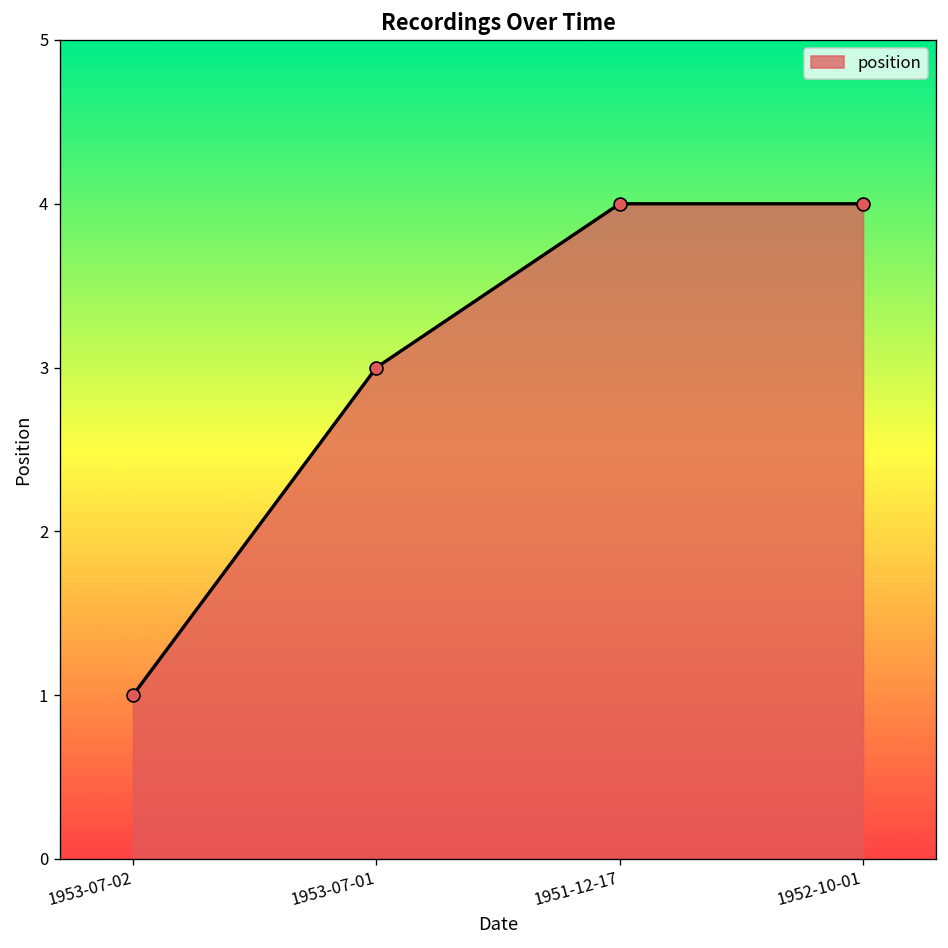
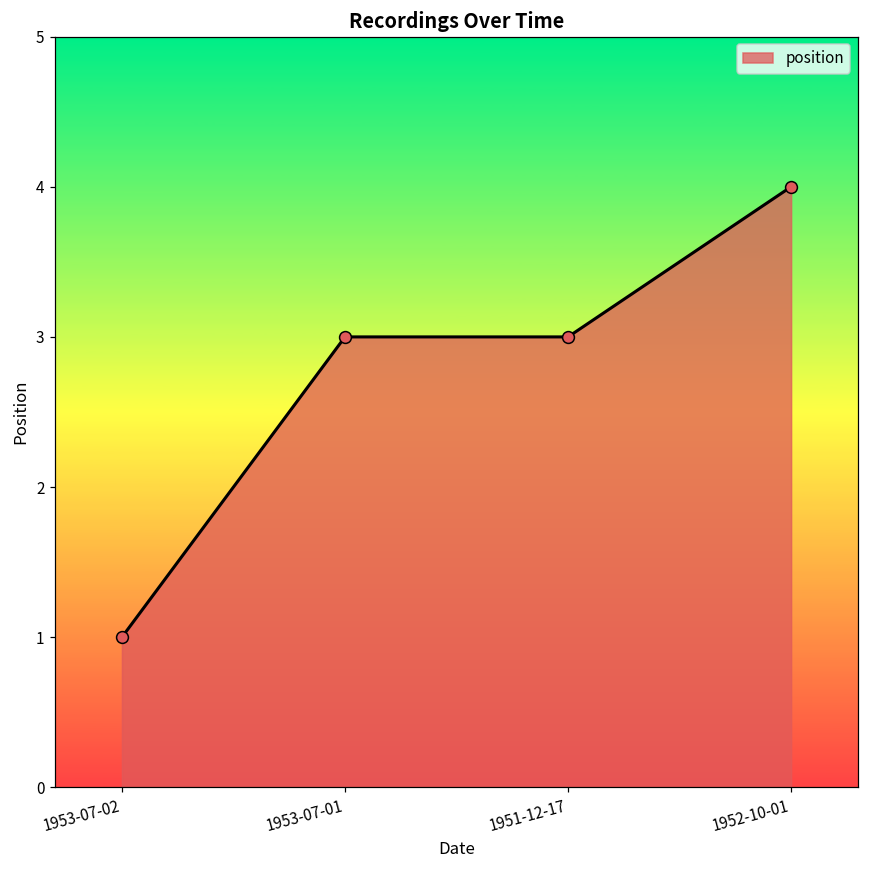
  {
    "1953-07-02": 1,
    "1953-07-01": 3,
-   "1951-12-17": 4,
+   "1951-12-17": 3,
    "1952-10-01": 4
  }
